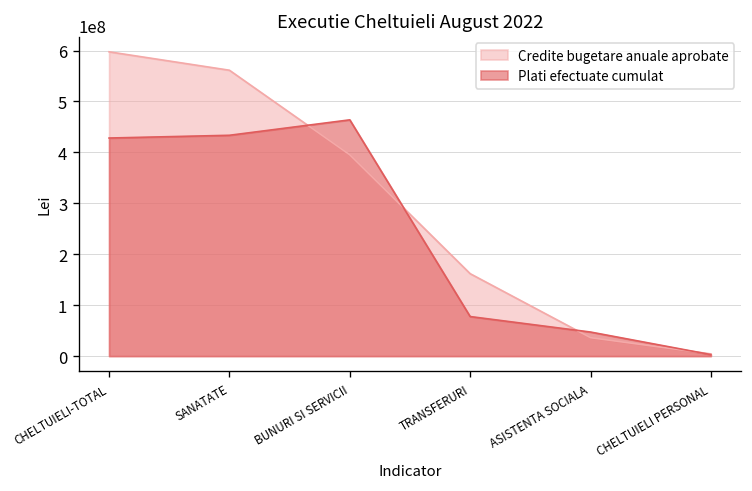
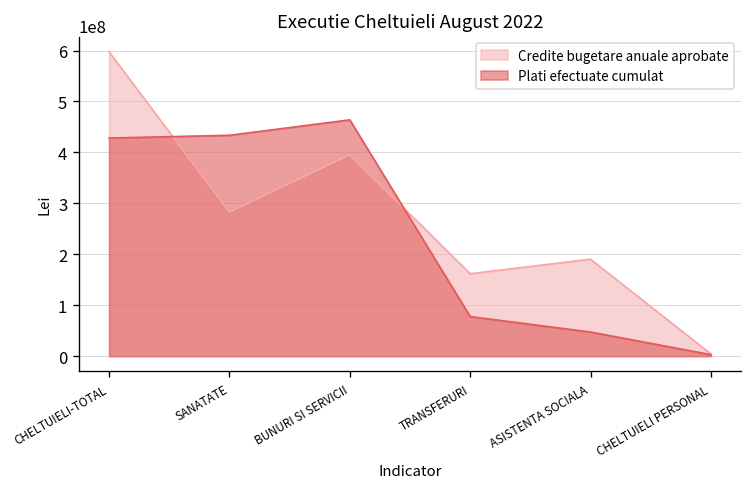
  {
    "Credite bugetare anuale aprobate": {
      "CHELTUIELI-TOTAL": 600000000,
-     "SANATATE": 560000000,
+     "SANATATE": 280000000,
      "BUNURI SI SERVICII": 400000000,
      "TRANSFERURI": 160000000,
-     "ASISTENTA SOCIALA": 40000000
+     "ASISTENTA SOCIALA": 190000000
    },
    "Plati efectuate cumulat": {
      "CHELTUIELI-TOTAL": 430000000,
      "SANATATE": 430000000,
      "BUNURI SI SERVICII": 460000000,
      "TRANSFERURI": 80000000,
      "ASISTENTA SOCIALA": 50000000
    }
  }
